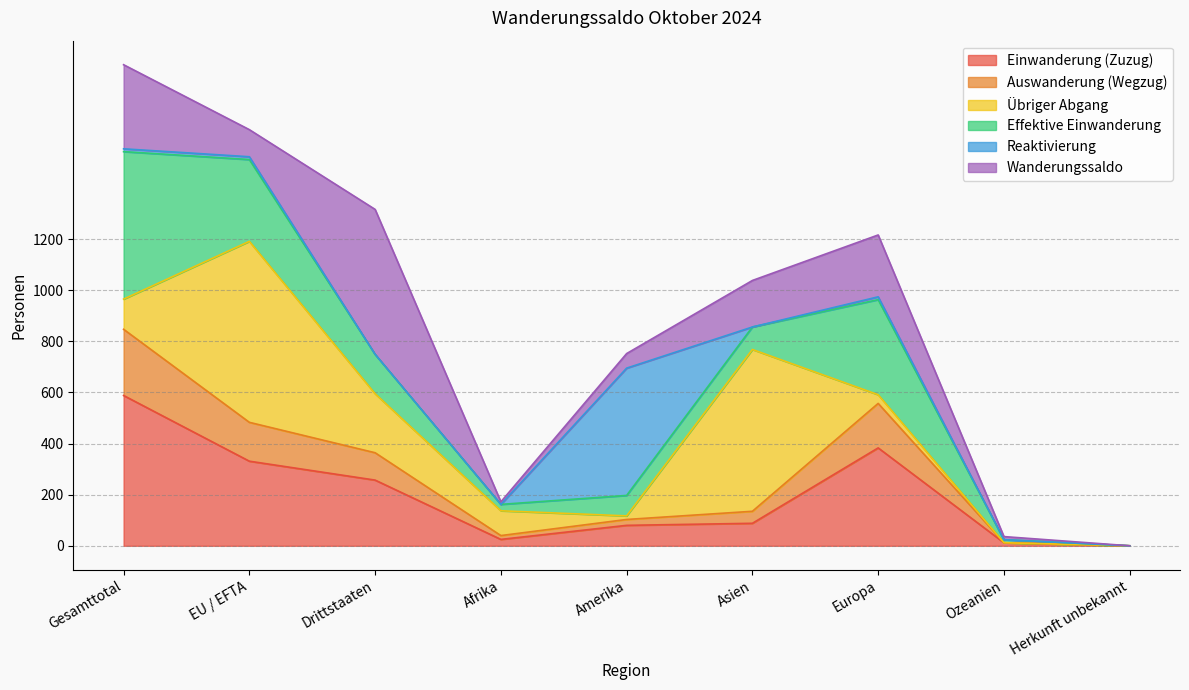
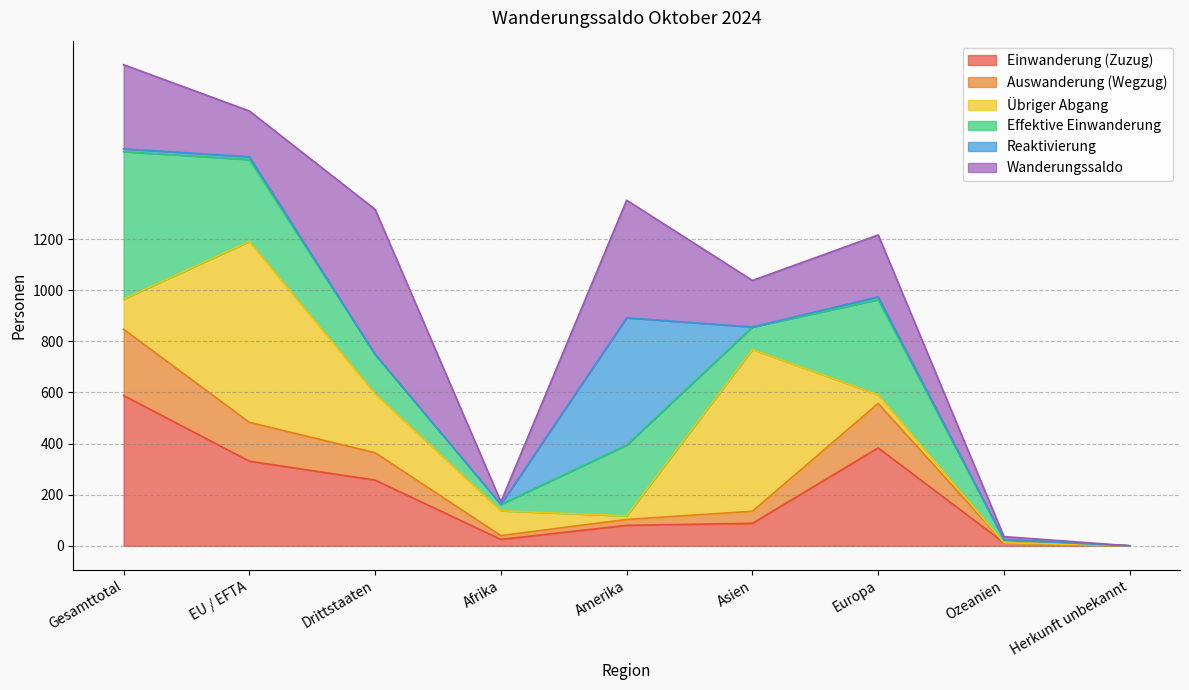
  {
    "Übriger Abgang": {
      "Gesamttotal": 120,
      "EU / EFTA": 710,
      "Drittstaaten": 230,
      "Afrika": 100,
      "Amerika": 10,
      "Asien": 630,
      "Europa": 30
    },
    "Effektive Einwanderung": {
      "Gesamttotal": 580,
      "EU / EFTA": 320,
-     "Amerika": 80,
+     "Amerika": 280,
      "Europa": 370
    },
    "Reaktivierung": {
      "Gesamttotal": 10,
      "EU / EFTA": 10,
      "Amerika": 500,
      "Europa": 10
    },
    "Wanderungssaldo": {
      "Gesamttotal": 330,
-     "EU / EFTA": 110,
+     "EU / EFTA": 180,
      "Drittstaaten": 570,
      "Afrika": 10,
-     "Amerika": 60,
+     "Amerika": 460,
      "Asien": 180,
      "Europa": 240,
      "Ozeanien": 10
    }
  }
